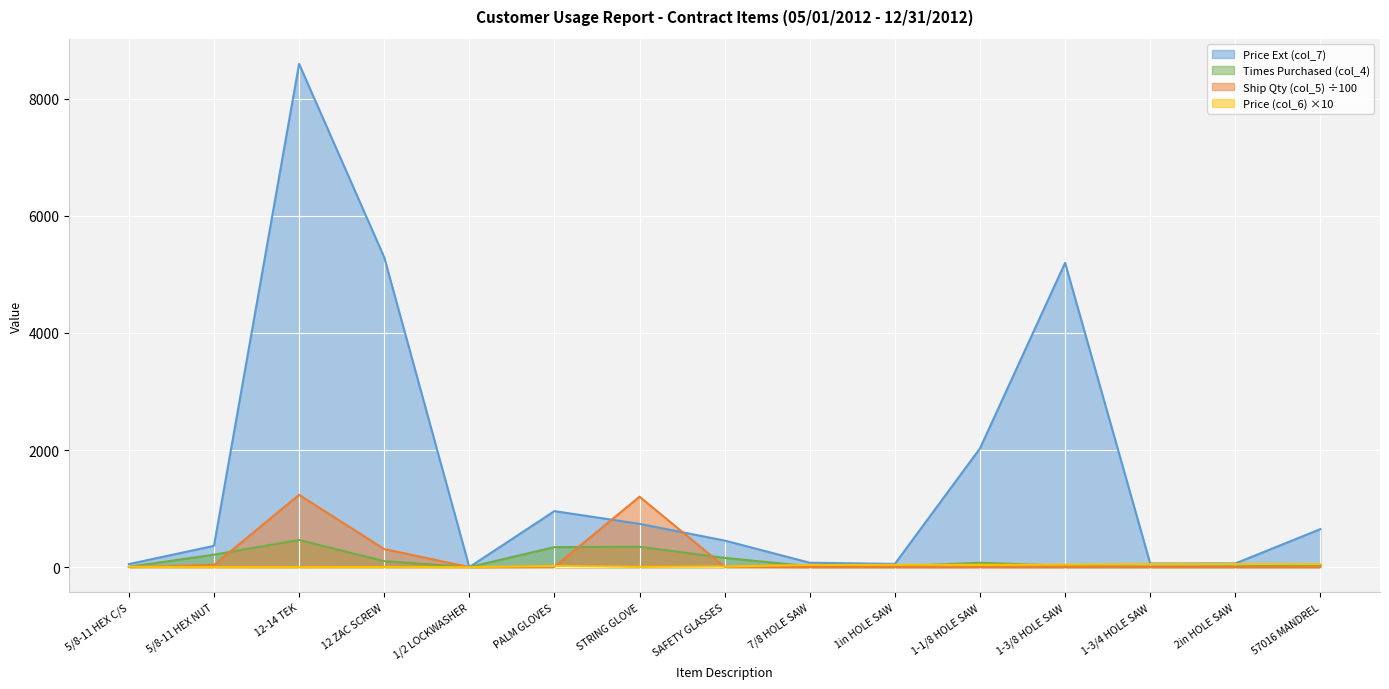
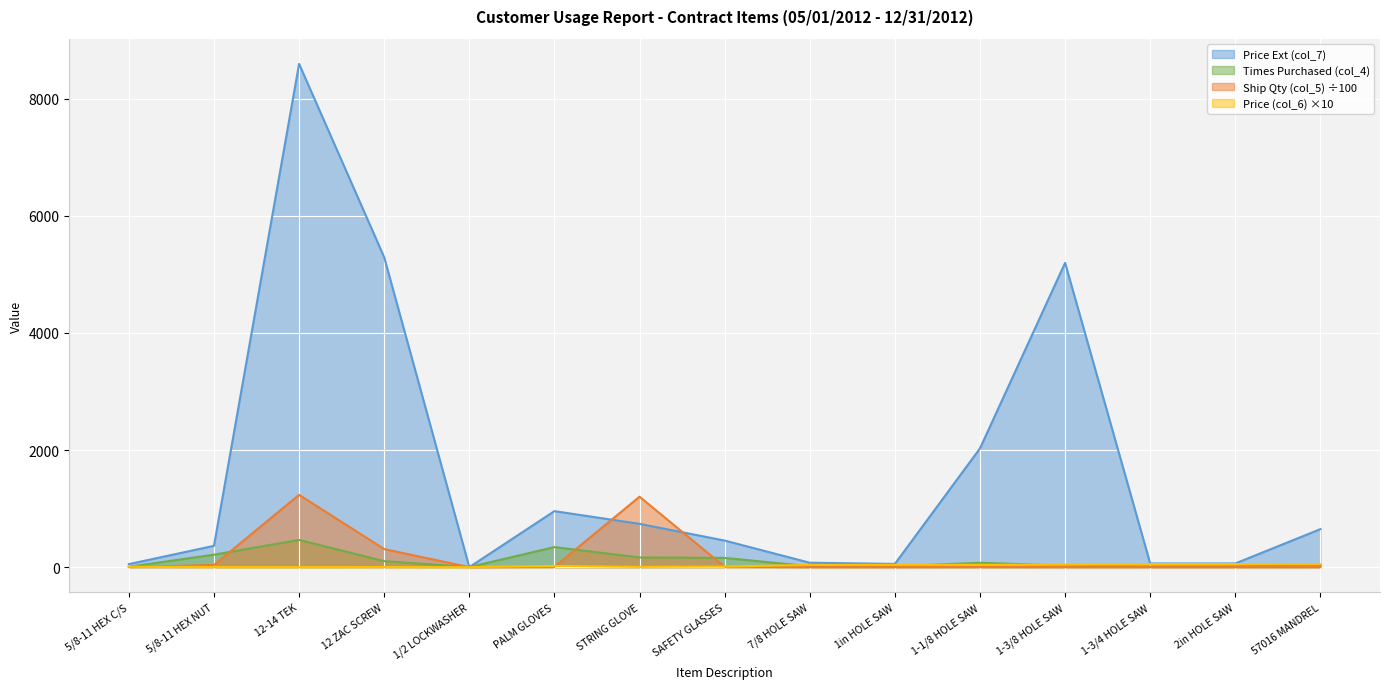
  {
    "Price Ext (col_7)": {
      "5/8-11 HEX C/S": 100,
      "5/8-11 HEX NUT": 400,
      "12-14 TEK": 8600,
      "12 ZAC SCREW": 5300,
      "PALM GLOVES": 1000,
      "STRING GLOVE": 700,
      "SAFETY GLASSES": 500,
      "1-1/8 HOLE SAW": 2000,
      "1-3/8 HOLE SAW": 5200,
      "57016 MANDREL": 600
    },
    "Times Purchased (col_4)": {
      "5/8-11 HEX NUT": 200,
      "12-14 TEK": 500,
      "12 ZAC SCREW": 100,
      "PALM GLOVES": 300,
-     "STRING GLOVE": 300,
+     "STRING GLOVE": 200,
      "SAFETY GLASSES": 200
    },
    "Ship Qty (col_5) ÷100": {
      "12-14 TEK": 1200,
      "12 ZAC SCREW": 300,
      "STRING GLOVE": 1200
    },
    "Price (col_6) ×10": {
      "12-14 TEK": 0,
      "12 ZAC SCREW": 0,
      "STRING GLOVE": 0
    }
  }
